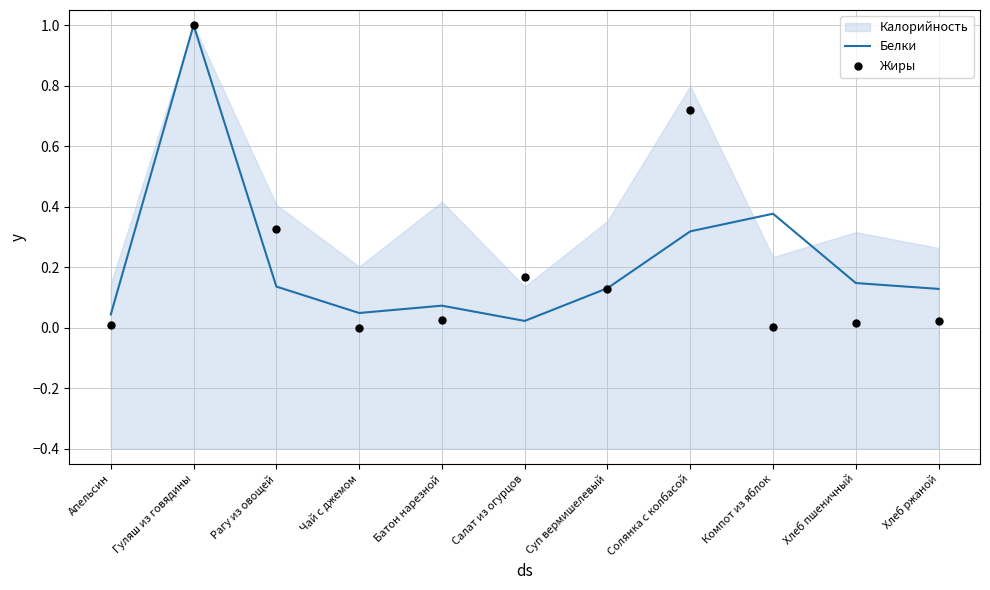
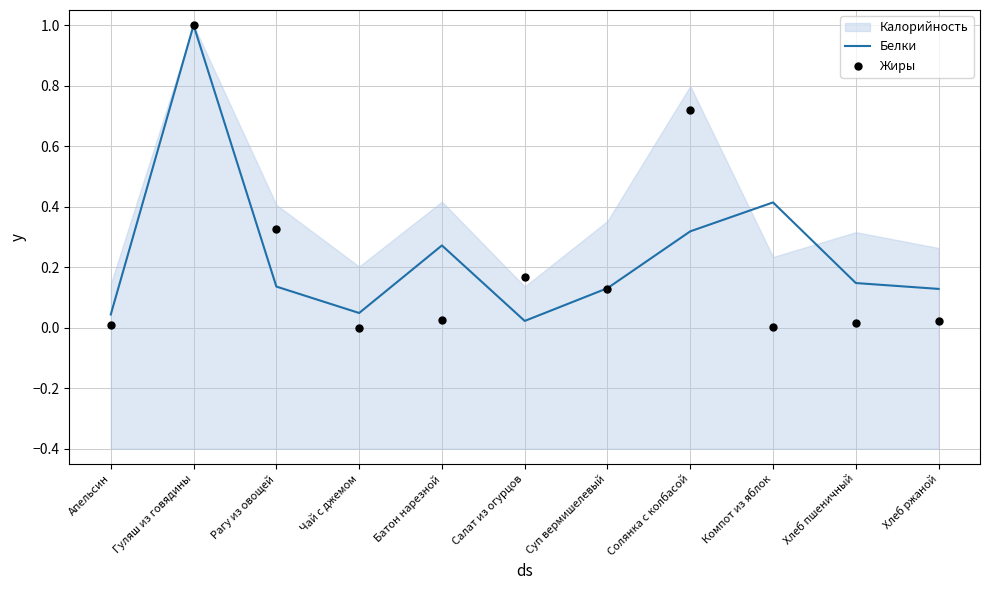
  {
    "Белки": {
      "Апельсин": 0.04,
      "Рагу из овощей": 0.14,
      "Чай с джемом": 0.05,
-     "Батон нарезной": 0.07,
+     "Батон нарезной": 0.27,
      "Салат из огурцов": 0.02,
      "Солянка с колбасой": 0.32,
-     "Компот из яблок": 0.38,
+     "Компот из яблок": 0.41,
      "Хлеб пшеничный": 0.15,
      "Хлеб ржаной": 0.13
    },
    "Калорийность": {
      "Апельсин": 0.14,
      "Рагу из овощей": 0.41,
      "Чай с джемом": 0.20,
      "Батон нарезной": 0.42,
      "Салат из огурцов": 0.14,
      "Суп вермишелевый": 0.35,
      "Солянка с колбасой": 0.80,
      "Компот из яблок": 0.23,
      "Хлеб пшеничный": 0.32,
      "Хлеб ржаной": 0.26
    }
  }
